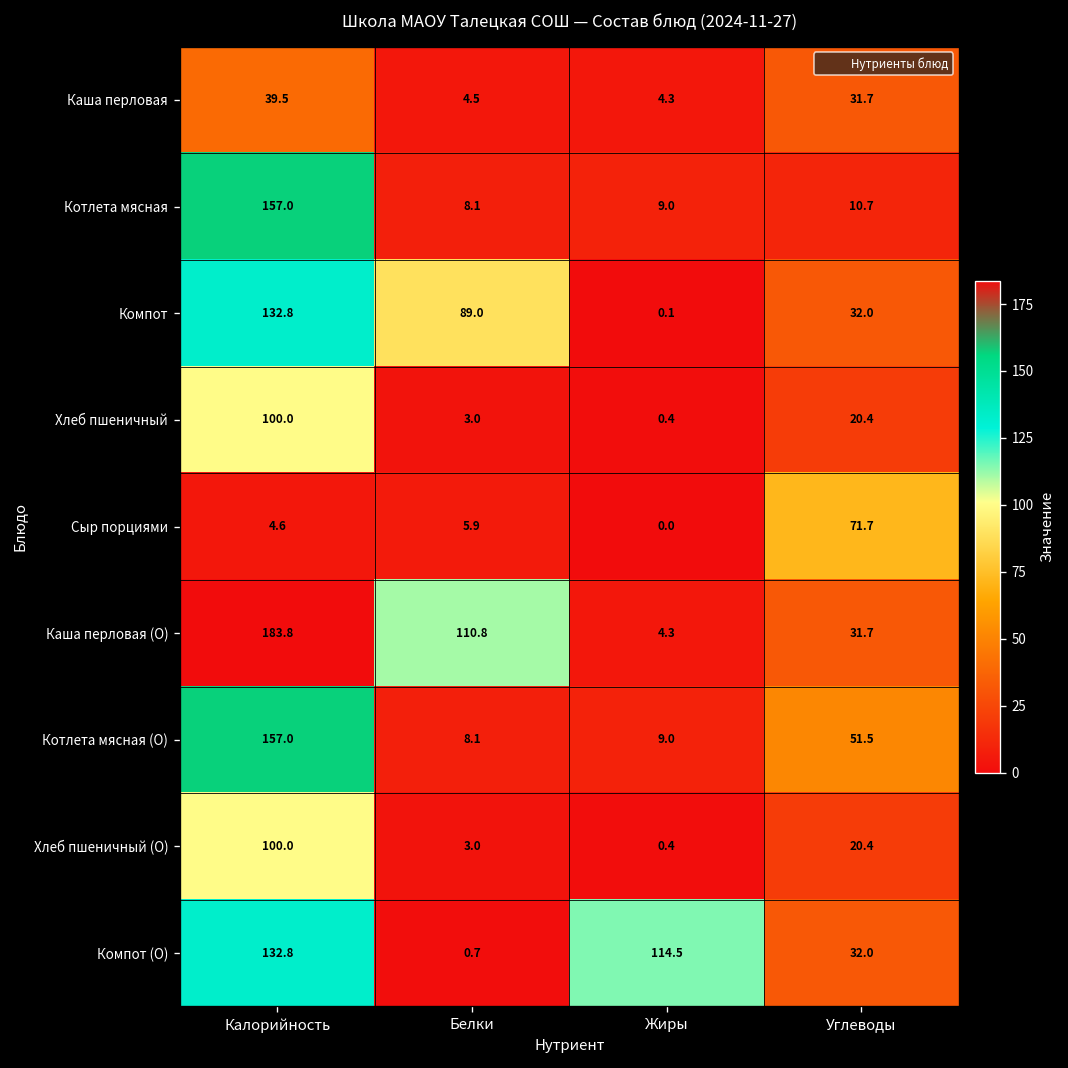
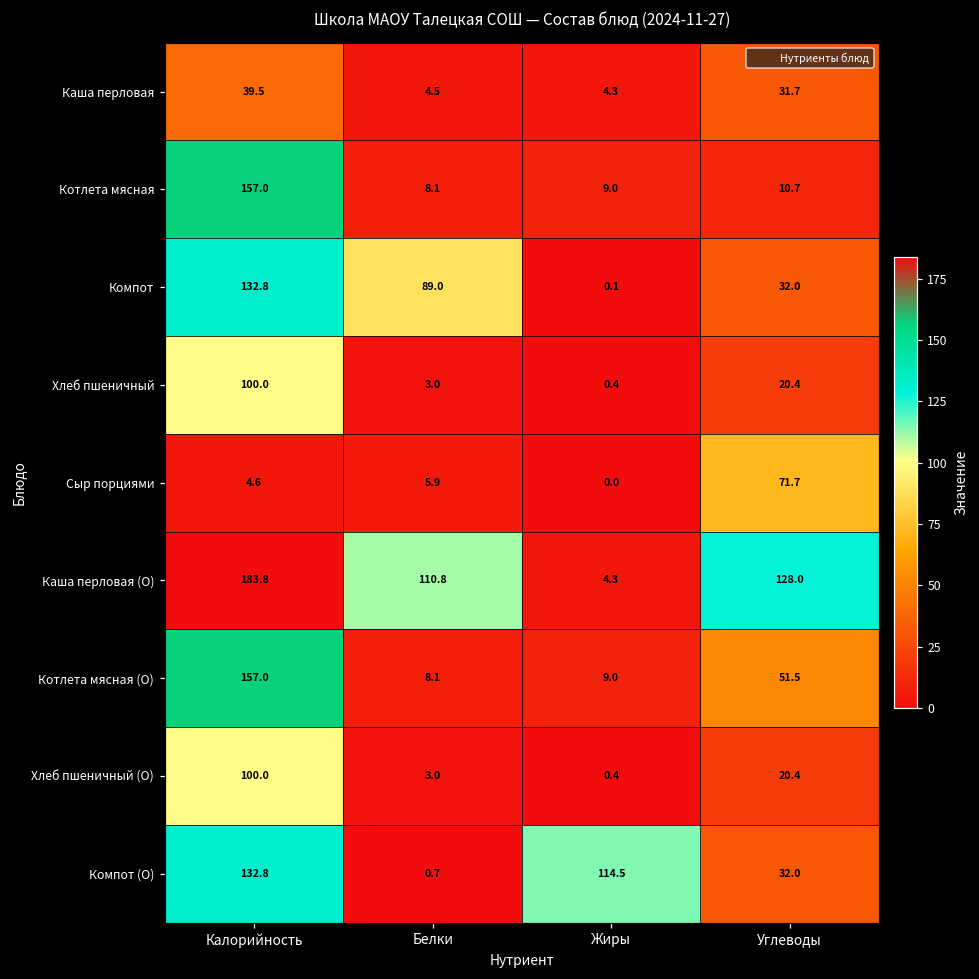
  {
    "Каша перловая": {
      "Калорийность": 39.5,
      "Белки": 4.5,
      "Жиры": 4.3,
      "Углеводы": 31.7
    },
    "Котлета мясная": {
      "Калорийность": 157.0,
      "Белки": 8.1,
      "Жиры": 9.0,
      "Углеводы": 10.7
    },
    "Компот": {
      "Калорийность": 132.8,
      "Белки": 89.0,
      "Жиры": 0.1,
      "Углеводы": 32.0
    },
    "Хлеб пшеничный": {
      "Калорийность": 100.0,
      "Белки": 3.0,
      "Жиры": 0.4,
      "Углеводы": 20.4
    },
    "Сыр порциями": {
      "Калорийность": 4.6,
      "Белки": 5.9,
      "Жиры": 0.0,
      "Углеводы": 71.7
    },
    "Каша перловая (О)": {
      "Калорийность": 183.8,
      "Белки": 110.8,
      "Жиры": 4.3,
-     "Углеводы": 31.7
+     "Углеводы": 128.0
    },
    "Котлета мясная (О)": {
      "Калорийность": 157.0,
      "Белки": 8.1,
      "Жиры": 9.0,
      "Углеводы": 51.5
    },
    "Хлеб пшеничный (О)": {
      "Калорийность": 100.0,
      "Белки": 3.0,
      "Жиры": 0.4,
      "Углеводы": 20.4
    },
    "Компот (О)": {
      "Калорийность": 132.8,
      "Белки": 0.7,
      "Жиры": 114.5,
      "Углеводы": 32.0
    }
  }
